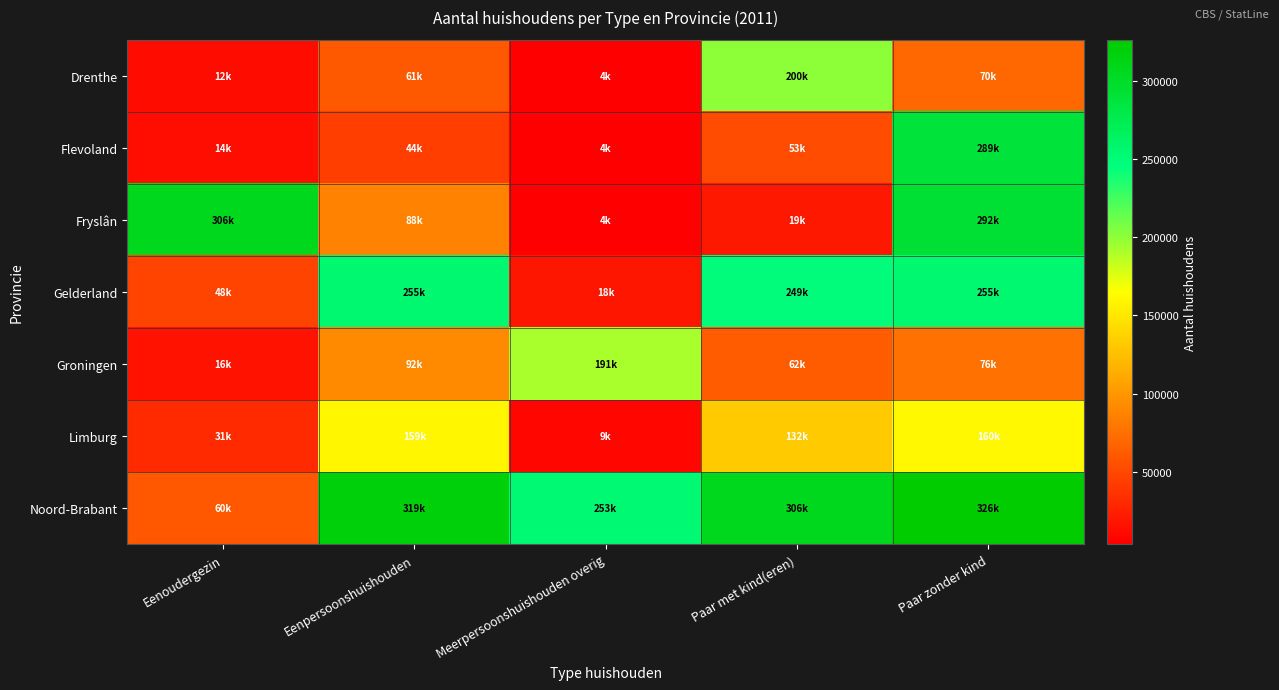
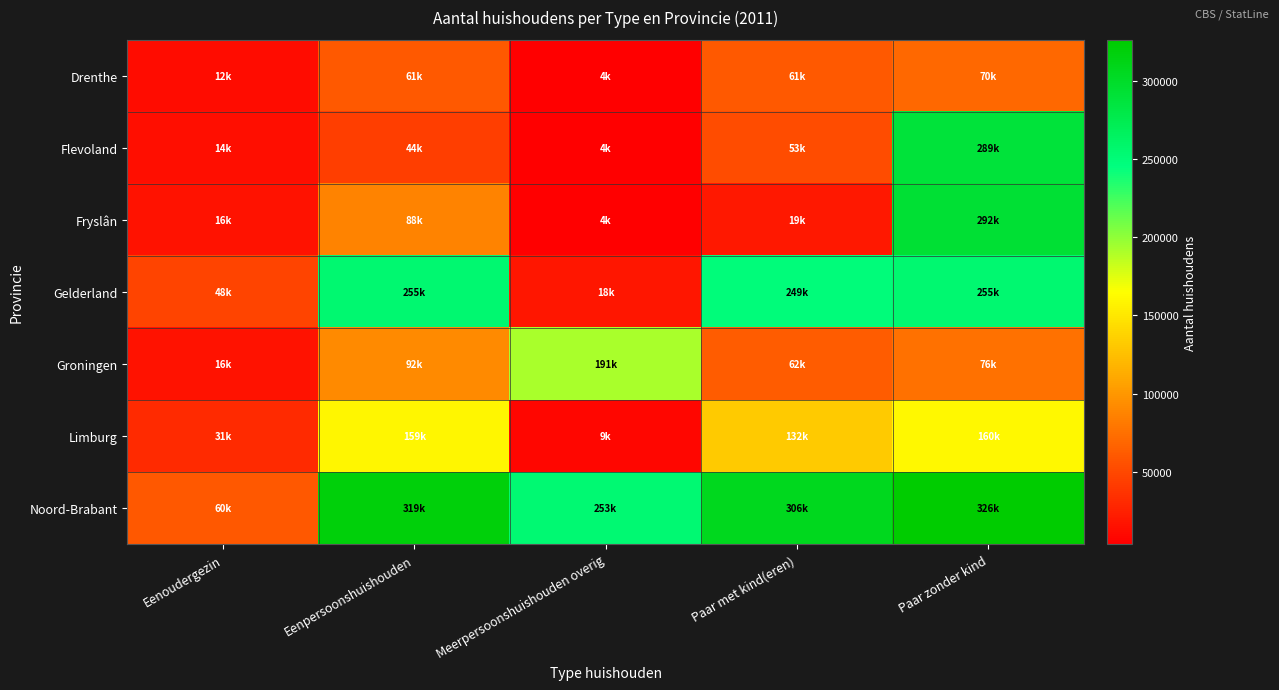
  {
    "Drenthe": {
      "Eenoudergezin": "12k",
      "Eenpersoonshuishouden": "61k",
      "Meerpersoonshuishouden overig": "4k",
-     "Paar met kind(eren)": "200k",
+     "Paar met kind(eren)": "61k",
      "Paar zonder kind": "70k"
    },
    "Flevoland": {
      "Eenoudergezin": "14k",
      "Eenpersoonshuishouden": "44k",
      "Meerpersoonshuishouden overig": "4k",
      "Paar met kind(eren)": "53k",
      "Paar zonder kind": "289k"
    },
    "Fryslân": {
-     "Eenoudergezin": "306k",
+     "Eenoudergezin": "16k",
      "Eenpersoonshuishouden": "88k",
      "Meerpersoonshuishouden overig": "4k",
      "Paar met kind(eren)": "19k",
      "Paar zonder kind": "292k"
    },
    "Gelderland": {
      "Eenoudergezin": "48k",
      "Eenpersoonshuishouden": "255k",
      "Meerpersoonshuishouden overig": "18k",
      "Paar met kind(eren)": "249k",
      "Paar zonder kind": "255k"
    },
    "Groningen": {
      "Eenoudergezin": "16k",
      "Eenpersoonshuishouden": "92k",
      "Meerpersoonshuishouden overig": "191k",
      "Paar met kind(eren)": "62k",
      "Paar zonder kind": "76k"
    },
    "Limburg": {
      "Eenoudergezin": "31k",
      "Eenpersoonshuishouden": "159k",
      "Meerpersoonshuishouden overig": "9k",
      "Paar met kind(eren)": "132k",
      "Paar zonder kind": "160k"
    },
    "Noord-Brabant": {
      "Eenoudergezin": "60k",
      "Eenpersoonshuishouden": "319k",
      "Meerpersoonshuishouden overig": "253k",
      "Paar met kind(eren)": "306k",
      "Paar zonder kind": "326k"
    }
  }
